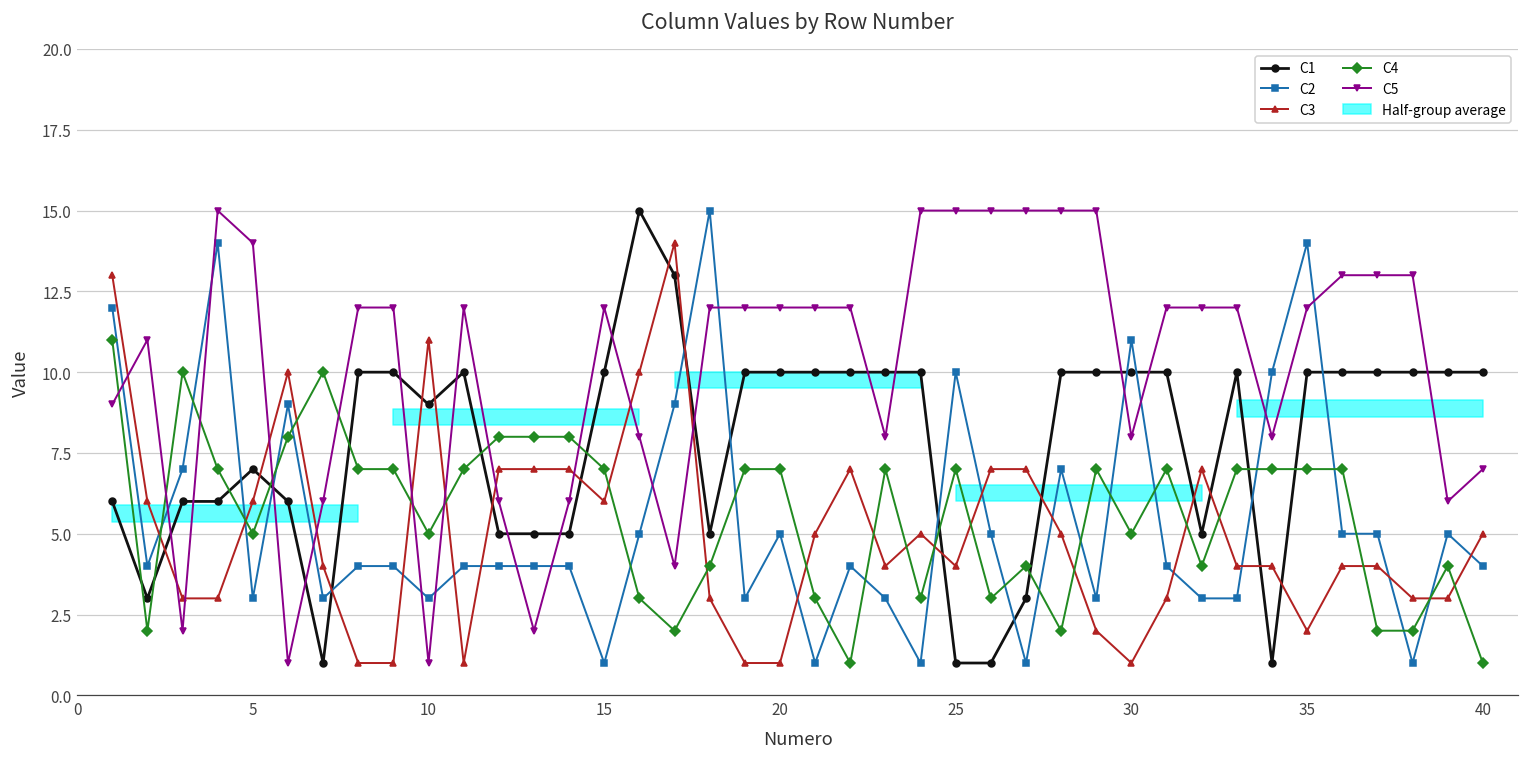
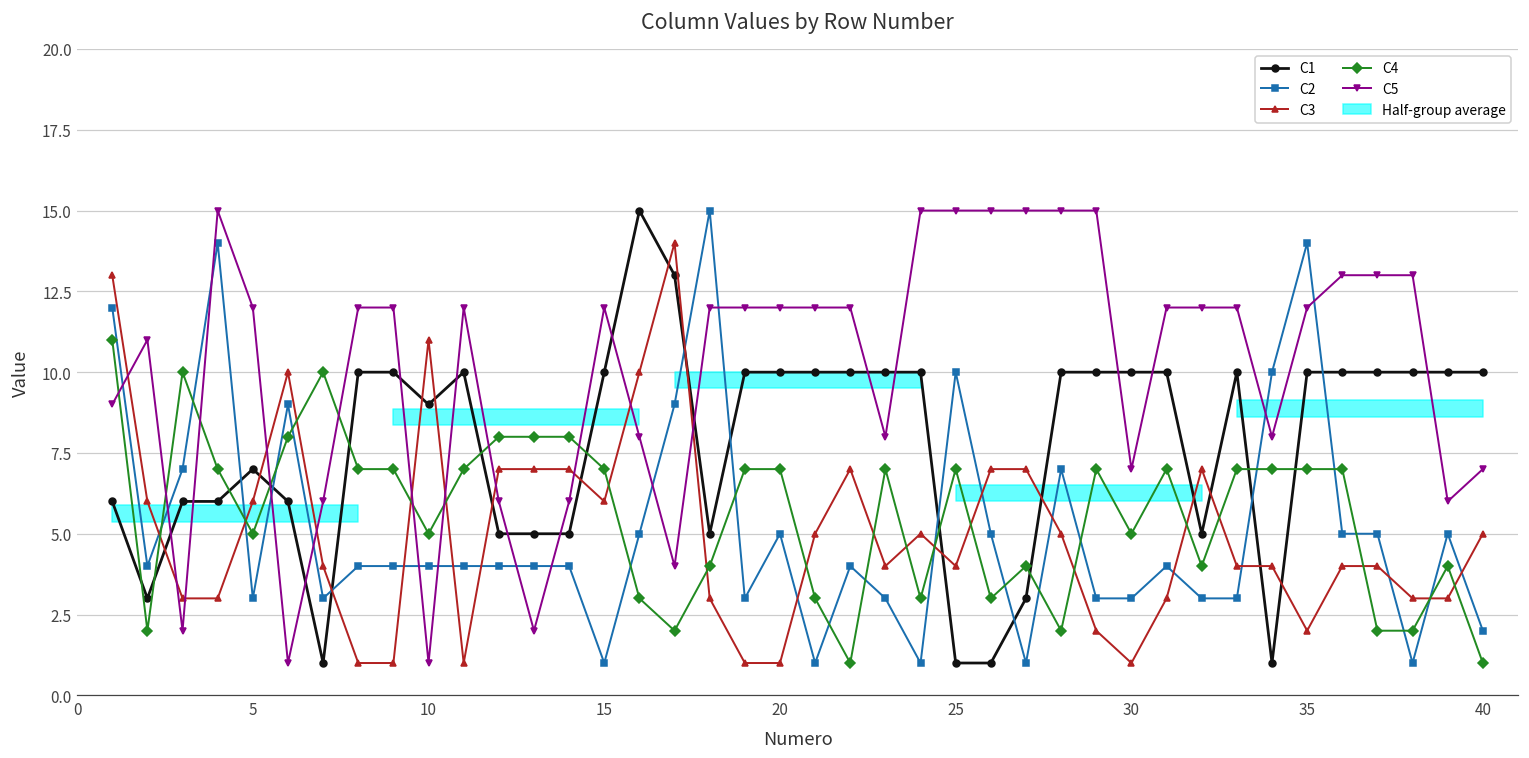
  {
    "C1": {
      "5": 7,
      "10": 9,
      "15": 10,
      "20": 10,
      "25": 1,
      "30": 10,
      "35": 10,
      "40": 10
    },
    "C2": {
      "5": 3,
-     "10": 3,
+     "10": 4,
      "15": 1,
      "20": 5,
      "25": 10,
-     "30": 11,
+     "30": 3,
      "35": 14,
-     "40": 4
+     "40": 2
    },
    "C3": {
      "5": 6,
      "10": 11,
      "15": 6,
      "20": 1,
      "25": 4,
      "30": 1,
      "35": 2,
      "40": 5
    },
    "C4": {
      "5": 5,
      "10": 5,
      "15": 7,
      "20": 7,
      "25": 7,
      "30": 5,
      "35": 7,
      "40": 1
    },
    "C5": {
-     "5": 14,
+     "5": 12,
      "10": 1,
      "15": 12,
      "20": 12,
      "25": 15,
-     "30": 8,
+     "30": 7,
      "35": 12,
      "40": 7
    }
  }
